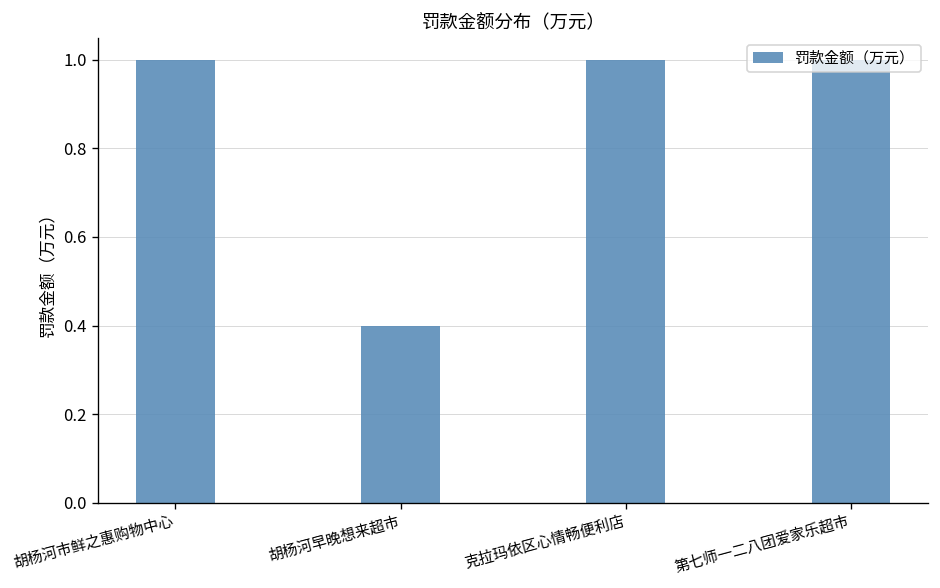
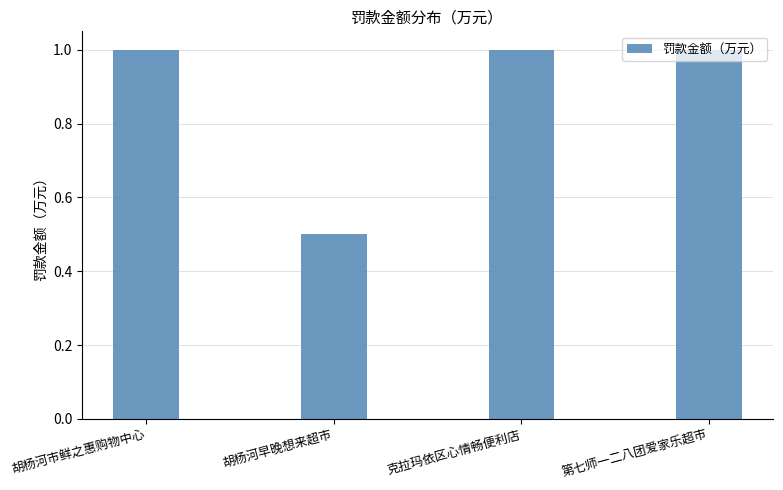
  {
    "胡杨河市鲜之惠购物中心": 1.0,
-   "胡杨河早晚想来超市": 0.4,
+   "胡杨河早晚想来超市": 0.5,
    "克拉玛依区心情畅便利店": 1.0
  }
